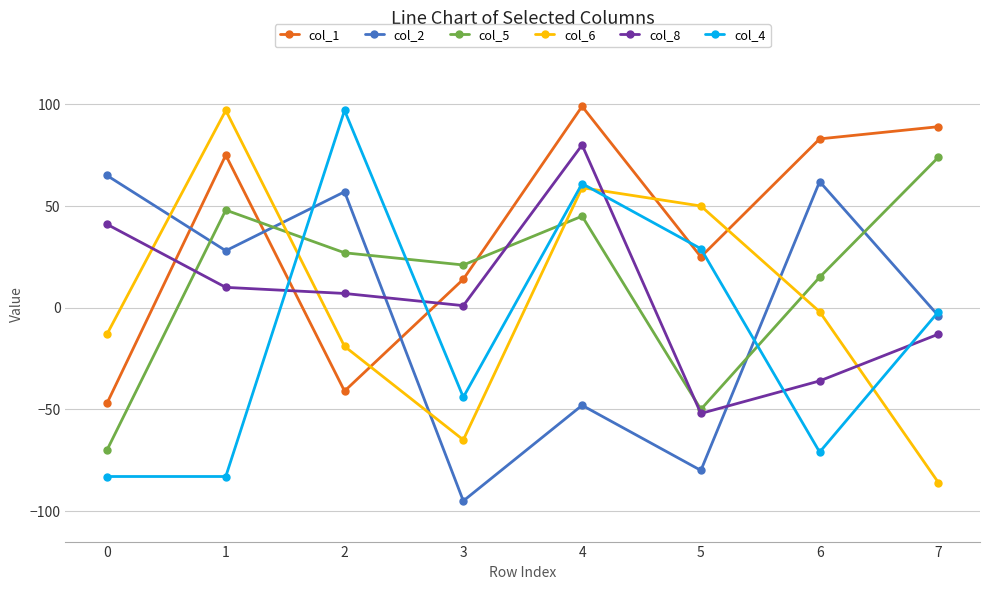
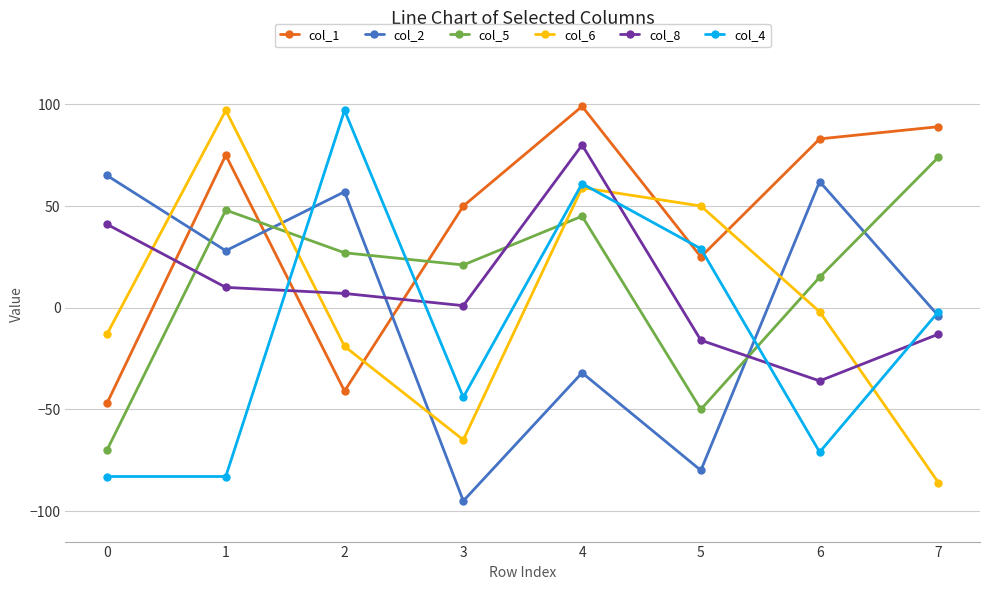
  {
    "col_1": {
      "0": -47,
      "1": 75,
      "2": -41,
-     "3": 14,
+     "3": 50,
      "4": 99,
      "5": 25,
      "6": 83,
      "7": 89
    },
    "col_2": {
      "0": 65,
      "1": 28,
      "2": 57,
      "3": -95,
-     "4": -48,
+     "4": -32,
      "5": -80,
      "6": 62,
      "7": -4
    },
    "col_5": {
      "0": -70,
      "1": 48,
      "2": 27,
      "3": 21,
      "4": 45,
      "5": -50,
      "6": 15,
      "7": 74
    },
    "col_6": {
      "0": -13,
      "1": 97,
      "2": -19,
      "3": -65,
      "4": 59,
      "5": 50,
      "6": -2,
      "7": -86
    },
    "col_8": {
      "0": 41,
      "1": 10,
      "2": 7,
      "3": 1,
      "4": 80,
-     "5": -52,
+     "5": -16,
      "6": -36,
      "7": -13
    },
    "col_4": {
      "0": -83,
      "1": -83,
      "2": 97,
      "3": -44,
      "4": 61,
      "5": 29,
      "6": -71,
      "7": -2
    }
  }
